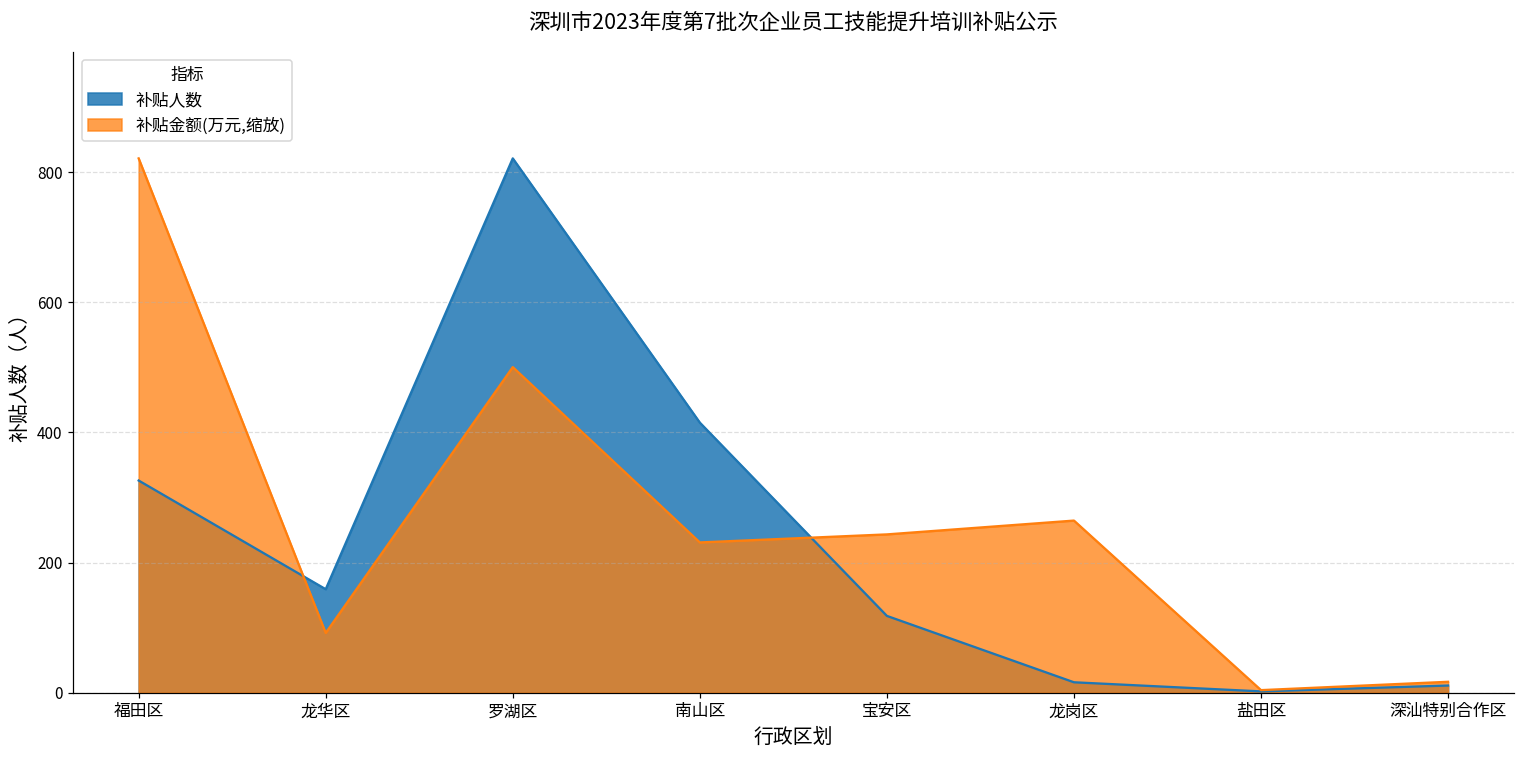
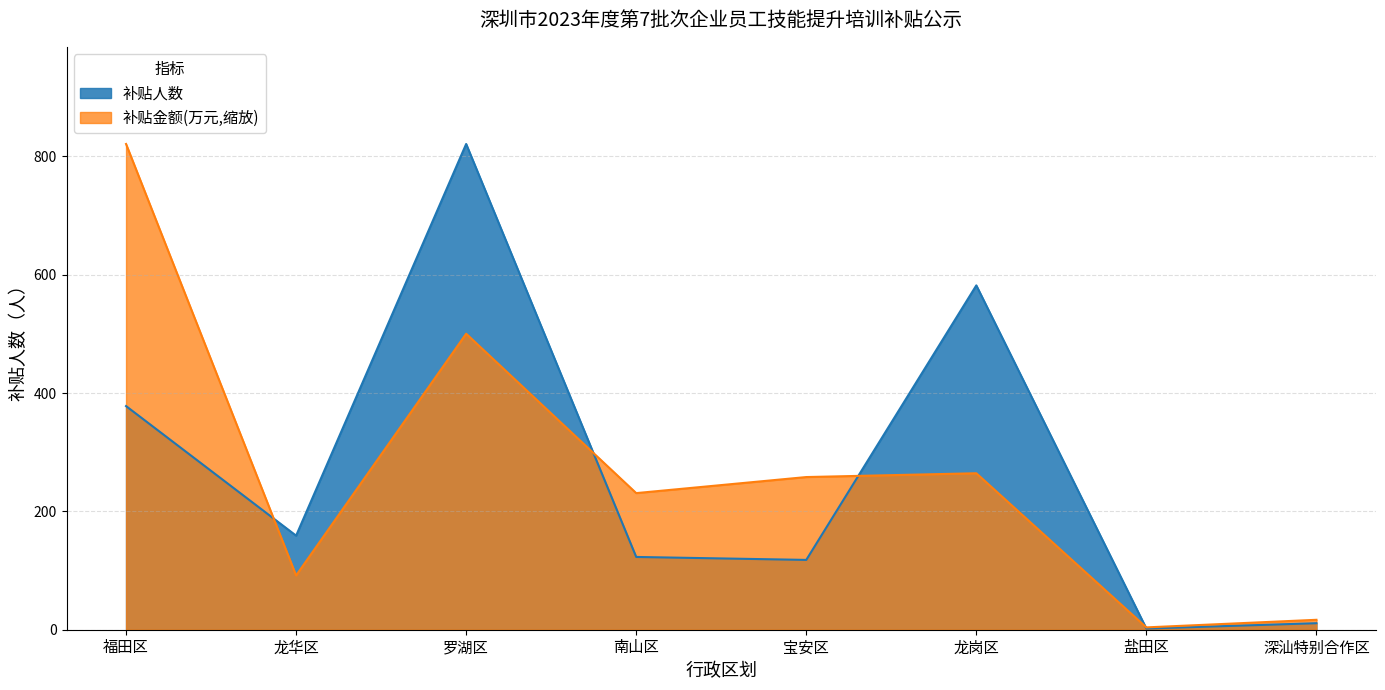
  {
    "补贴人数": {
-     "福田区": 330,
+     "福田区": 380,
      "龙华区": 160,
      "罗湖区": 820,
-     "南山区": 420,
+     "南山区": 120,
      "宝安区": 120,
-     "龙岗区": 20,
+     "龙岗区": 580,
      "深汕特别合作区": 10
    },
    "补贴金额(万元,缩放)": {
      "福田区": 820,
      "龙华区": 90,
      "罗湖区": 500,
      "南山区": 230,
-     "宝安区": 240,
+     "宝安区": 260,
      "龙岗区": 260,
      "深汕特别合作区": 20
    }
  }
